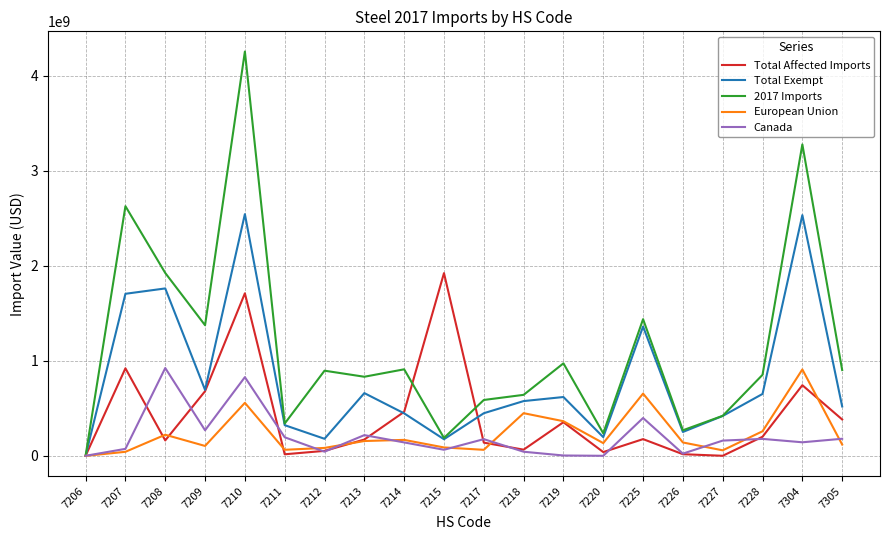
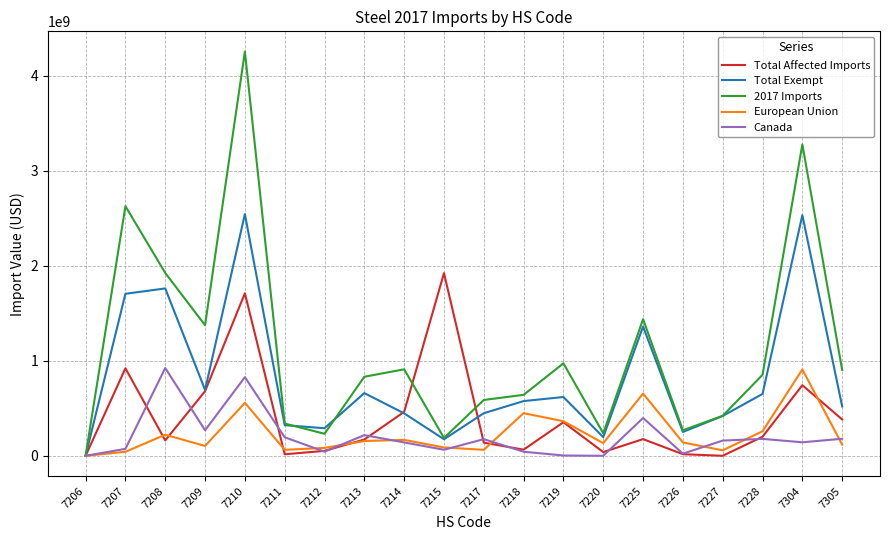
  {
    "Total Affected Imports": {
      "7207": 900000000,
      "7208": 200000000,
      "7210": 1700000000,
      "7211": 0,
      "7215": 1900000000,
      "7217": 100000000,
      "7220": 0,
      "7225": 200000000,
      "7227": 0,
      "7304": 700000000,
      "7305": 400000000
    },
    "Total Exempt": {
      "7207": 1700000000,
      "7208": 1800000000,
      "7210": 2500000000,
-     "7212": 200000000,
+     "7212": 300000000,
      "7213": 700000000,
      "7217": 400000000,
      "7218": 600000000,
      "7219": 600000000,
      "7220": 200000000,
      "7225": 1400000000,
      "7228": 700000000,
      "7304": 2500000000,
      "7305": 500000000
    },
    "2017 Imports": {
      "7207": 2600000000,
      "7208": 1900000000,
      "7209": 1400000000,
      "7210": 4300000000,
-     "7212": 900000000,
+     "7212": 200000000,
      "7213": 800000000,
      "7214": 900000000,
      "7217": 600000000,
      "7218": 600000000,
      "7219": 1000000000,
      "7220": 200000000,
      "7225": 1400000000,
      "7228": 900000000,
      "7304": 3300000000,
      "7305": 900000000
    },
    "European Union": {
      "7207": 0,
      "7208": 200000000,
      "7209": 100000000,
      "7210": 600000000,
      "7211": 100000000,
      "7212": 100000000,
      "7217": 100000000,
      "7218": 400000000,
      "7220": 100000000,
      "7225": 700000000,
      "7226": 100000000,
      "7227": 100000000,
      "7228": 300000000,
      "7304": 900000000,
      "7305": 100000000
    },
    "Canada": {
      "7207": 100000000,
      "7208": 900000000,
      "7209": 300000000,
      "7210": 800000000,
      "7211": 200000000,
      "7213": 200000000,
      "7217": 200000000,
      "7219": 0,
      "7220": 0,
      "7225": 400000000,
      "7227": 200000000,
      "7304": 100000000,
      "7305": 200000000
    }
  }
